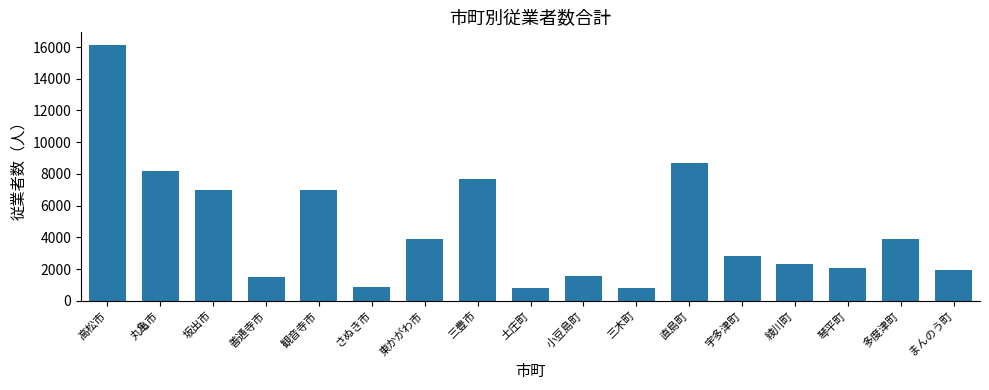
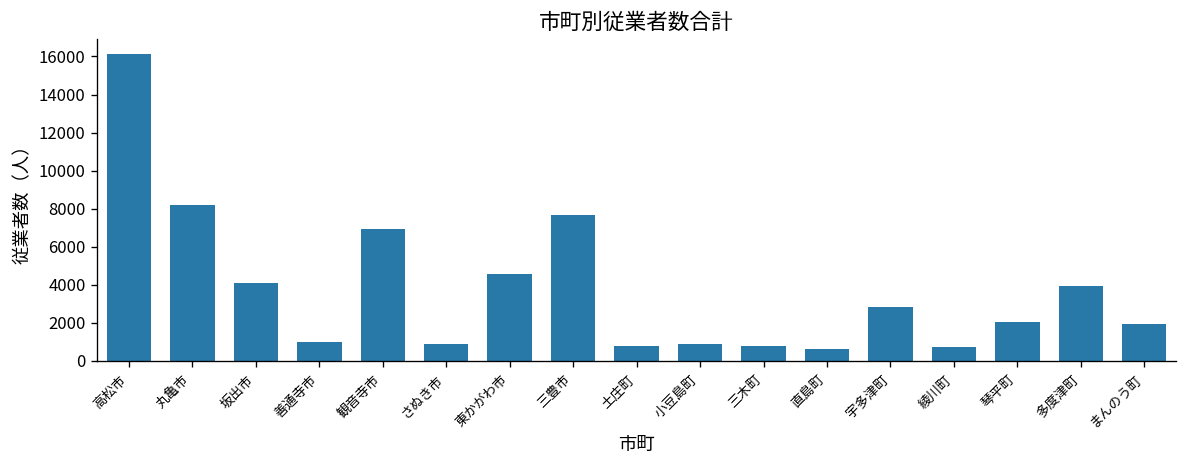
  {
    "高松市": 16100,
    "丸亀市": 8200,
-   "坂出市": 7000,
-   "善通寺市": 1500,
+   "坂出市": 4100,
+   "善通寺市": 1000,
    "観音寺市": 7000,
    "さぬき市": 900,
-   "東かがわ市": 3900,
+   "東かがわ市": 4600,
    "三豊市": 7700,
    "土庄町": 800,
-   "小豆島町": 1600,
+   "小豆島町": 900,
    "三木町": 800,
-   "直島町": 8700,
+   "直島町": 600,
    "宇多津町": 2800,
-   "綾川町": 2300,
+   "綾川町": 700,
    "琴平町": 2100,
    "多度津町": 3900,
    "まんのう町": 1900
  }
